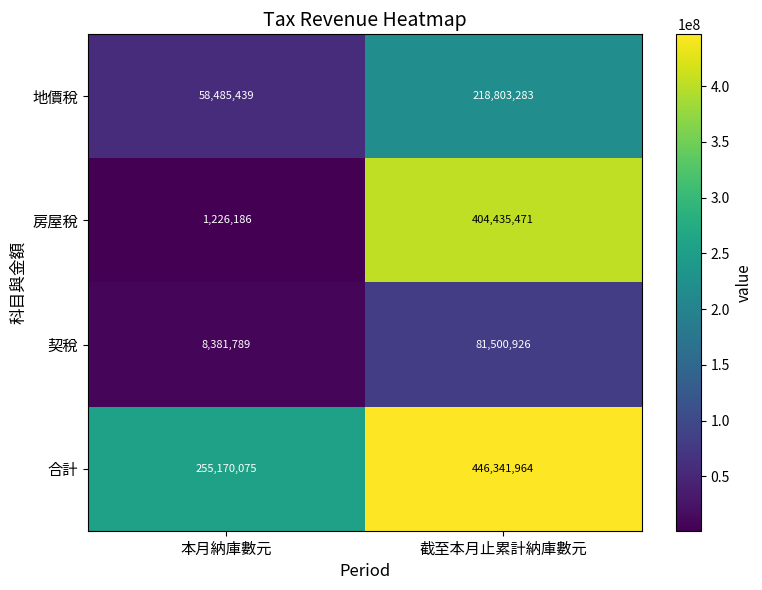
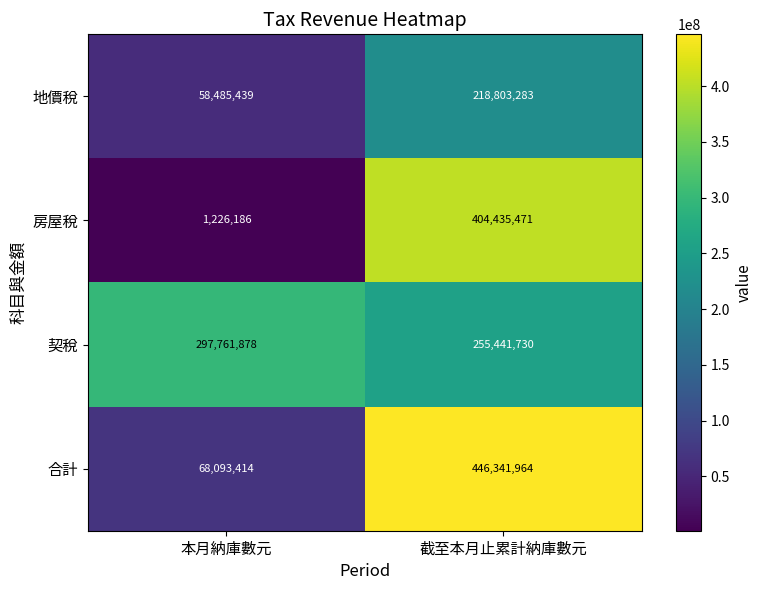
  {
    "地價稅": {
      "本月納庫數元": "58,485,439",
      "截至本月止累計納庫數元": "218,803,283"
    },
    "房屋稅": {
      "本月納庫數元": "1,226,186",
      "截至本月止累計納庫數元": "404,435,471"
    },
    "契稅": {
-     "本月納庫數元": "8,381,789",
-     "截至本月止累計納庫數元": "81,500,926"
+     "本月納庫數元": "297,761,878",
+     "截至本月止累計納庫數元": "255,441,730"
    },
    "合計": {
-     "本月納庫數元": "255,170,075",
+     "本月納庫數元": "68,093,414",
      "截至本月止累計納庫數元": "446,341,964"
    }
  }
